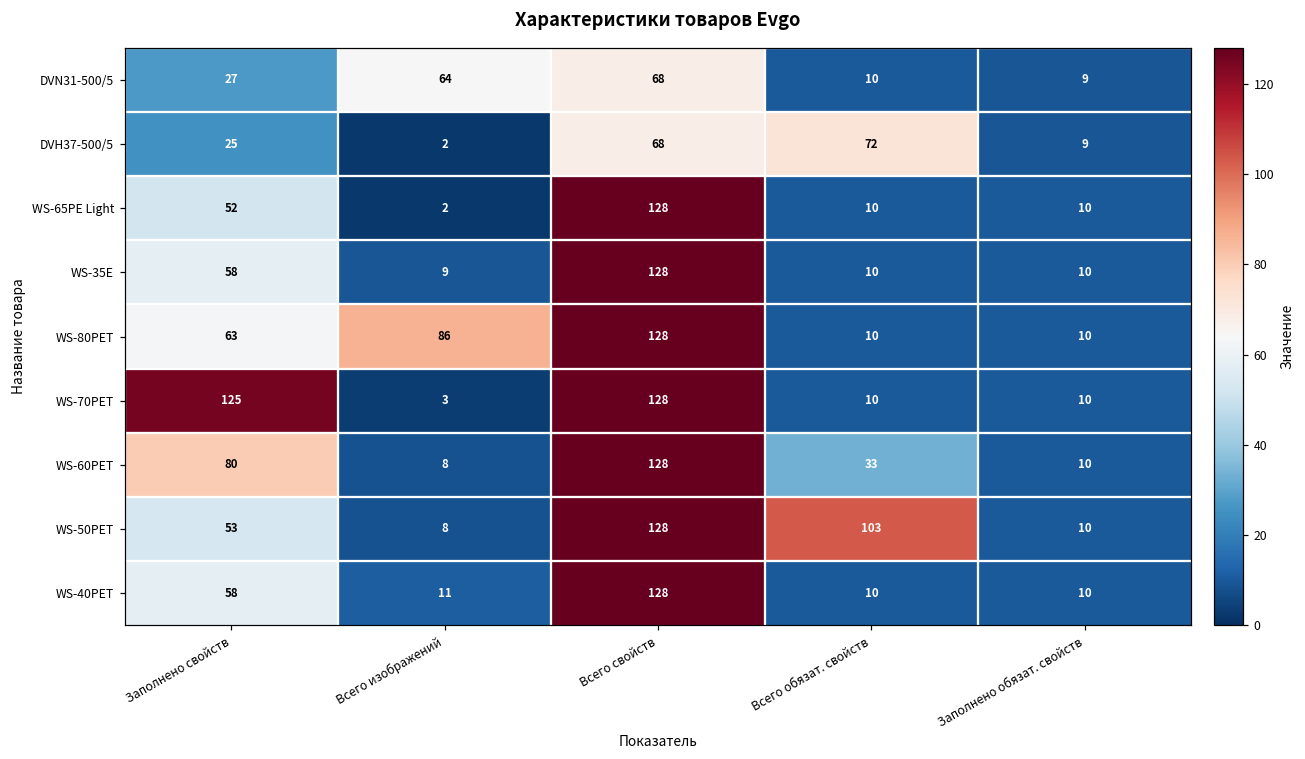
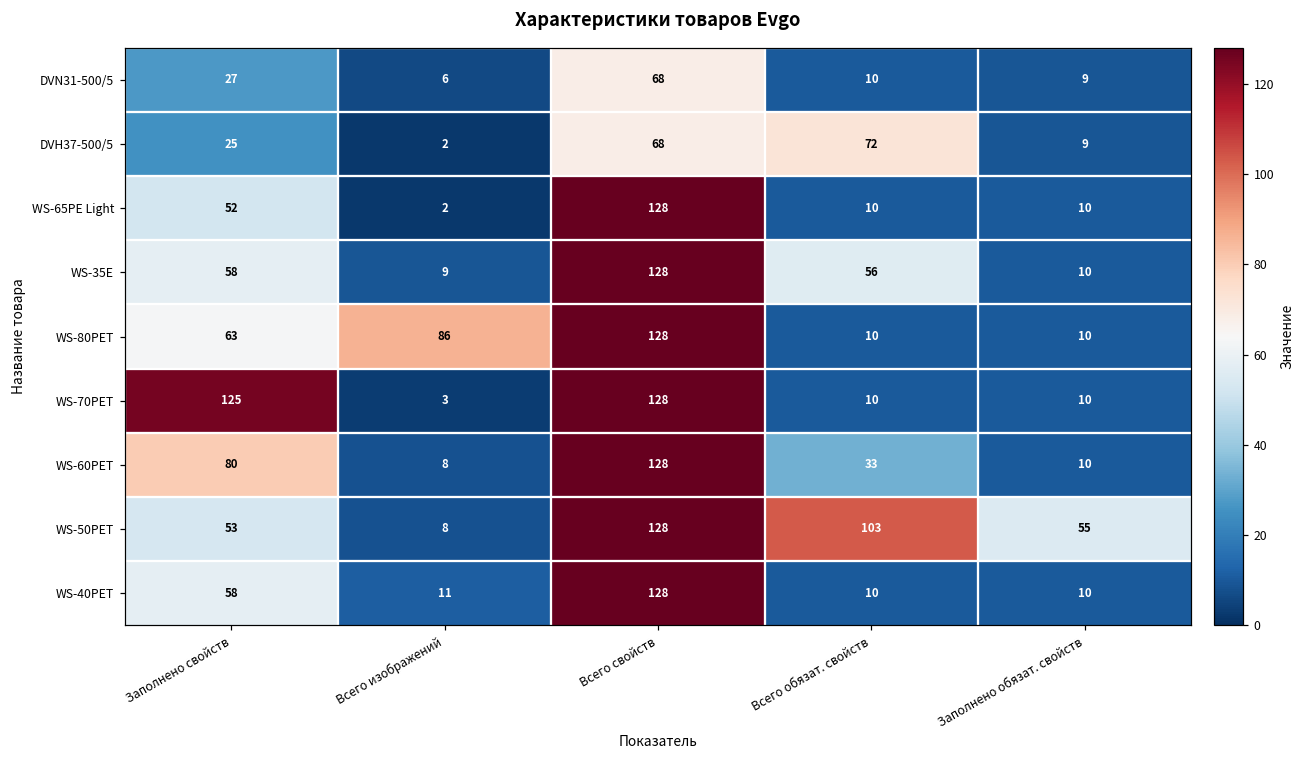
  {
    "DVN31-500/5": {
      "Заполнено свойств": 27,
-     "Всего изображений": 64,
+     "Всего изображений": 6,
      "Всего свойств": 68,
      "Всего обязат. свойств": 10,
      "Заполнено обязат. свойств": 9
    },
    "DVH37-500/5": {
      "Заполнено свойств": 25,
      "Всего изображений": 2,
      "Всего свойств": 68,
      "Всего обязат. свойств": 72,
      "Заполнено обязат. свойств": 9
    },
    "WS-65PE Light": {
      "Заполнено свойств": 52,
      "Всего изображений": 2,
      "Всего свойств": 128,
      "Всего обязат. свойств": 10,
      "Заполнено обязат. свойств": 10
    },
    "WS-35E": {
      "Заполнено свойств": 58,
      "Всего изображений": 9,
      "Всего свойств": 128,
-     "Всего обязат. свойств": 10,
+     "Всего обязат. свойств": 56,
      "Заполнено обязат. свойств": 10
    },
    "WS-80PET": {
      "Заполнено свойств": 63,
      "Всего изображений": 86,
      "Всего свойств": 128,
      "Всего обязат. свойств": 10,
      "Заполнено обязат. свойств": 10
    },
    "WS-70PET": {
      "Заполнено свойств": 125,
      "Всего изображений": 3,
      "Всего свойств": 128,
      "Всего обязат. свойств": 10,
      "Заполнено обязат. свойств": 10
    },
    "WS-60PET": {
      "Заполнено свойств": 80,
      "Всего изображений": 8,
      "Всего свойств": 128,
      "Всего обязат. свойств": 33,
      "Заполнено обязат. свойств": 10
    },
    "WS-50PET": {
      "Заполнено свойств": 53,
      "Всего изображений": 8,
      "Всего свойств": 128,
      "Всего обязат. свойств": 103,
-     "Заполнено обязат. свойств": 10
+     "Заполнено обязат. свойств": 55
    },
    "WS-40PET": {
      "Заполнено свойств": 58,
      "Всего изображений": 11,
      "Всего свойств": 128,
      "Всего обязат. свойств": 10,
      "Заполнено обязат. свойств": 10
    }
  }
